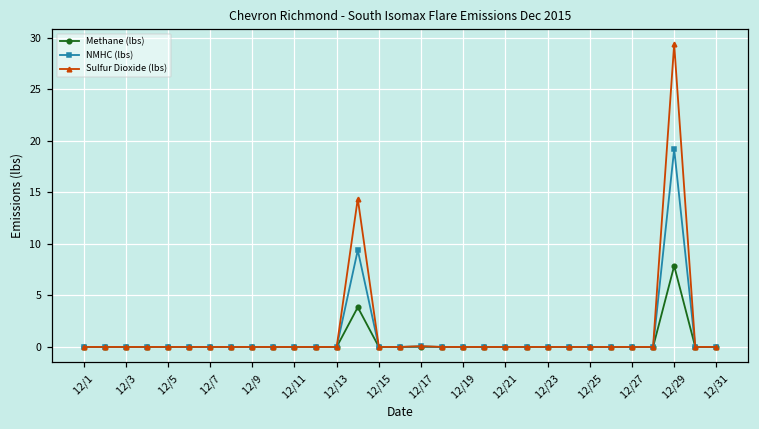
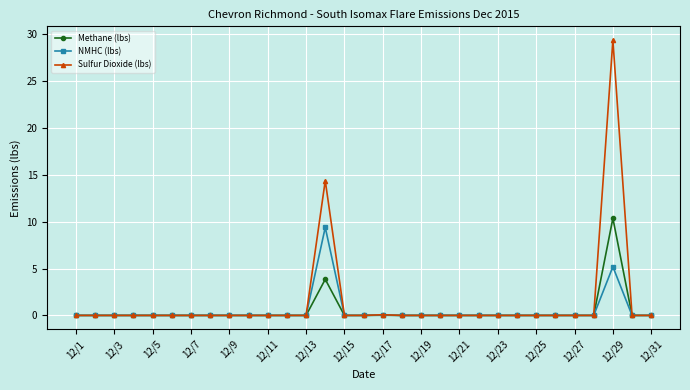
  {
    "Methane (lbs)": {
-     "12/29": 8
+     "12/29": 10
    },
    "NMHC (lbs)": {
-     "12/29": 19
+     "12/29": 5
    },
    "Sulfur Dioxide (lbs)": {
      "12/29": 29
    }
  }
